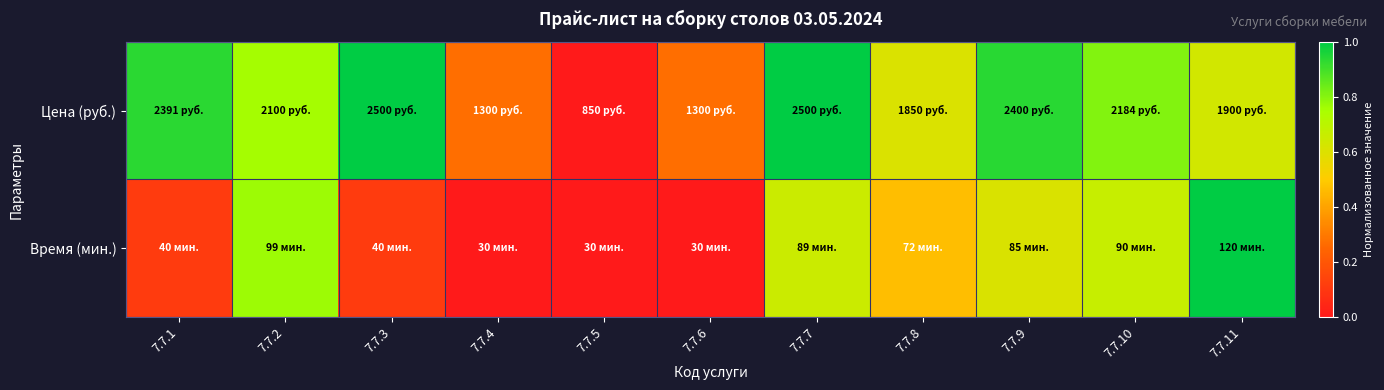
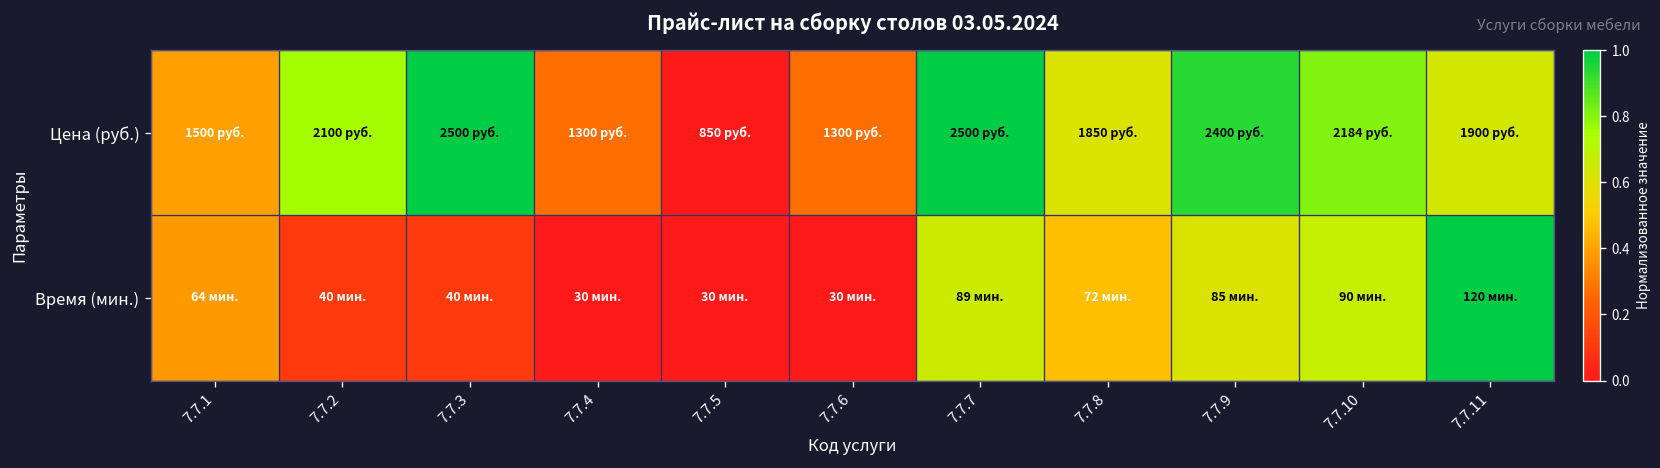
  {
    "Цена (руб.)": {
-     "7.7.1": 2391,
+     "7.7.1": 1500,
      "7.7.2": 2100,
      "7.7.3": 2500,
      "7.7.4": 1300,
      "7.7.5": 850,
      "7.7.6": 1300,
      "7.7.7": 2500,
      "7.7.8": 1850,
      "7.7.9": 2400,
      "7.7.10": 2184,
      "7.7.11": 1900
    },
    "Время (мин.)": {
-     "7.7.1": 40,
-     "7.7.2": 99,
+     "7.7.1": 64,
+     "7.7.2": 40,
      "7.7.3": 40,
      "7.7.4": 30,
      "7.7.5": 30,
      "7.7.6": 30,
      "7.7.7": 89,
      "7.7.8": 72,
      "7.7.9": 85,
      "7.7.10": 90,
      "7.7.11": 120
    }
  }
